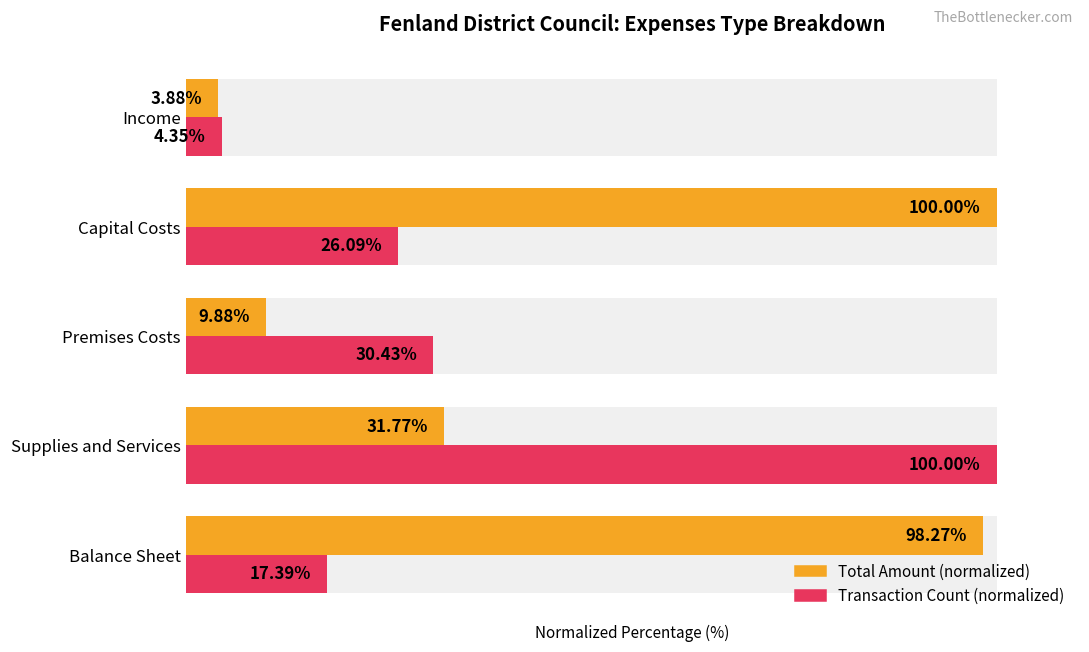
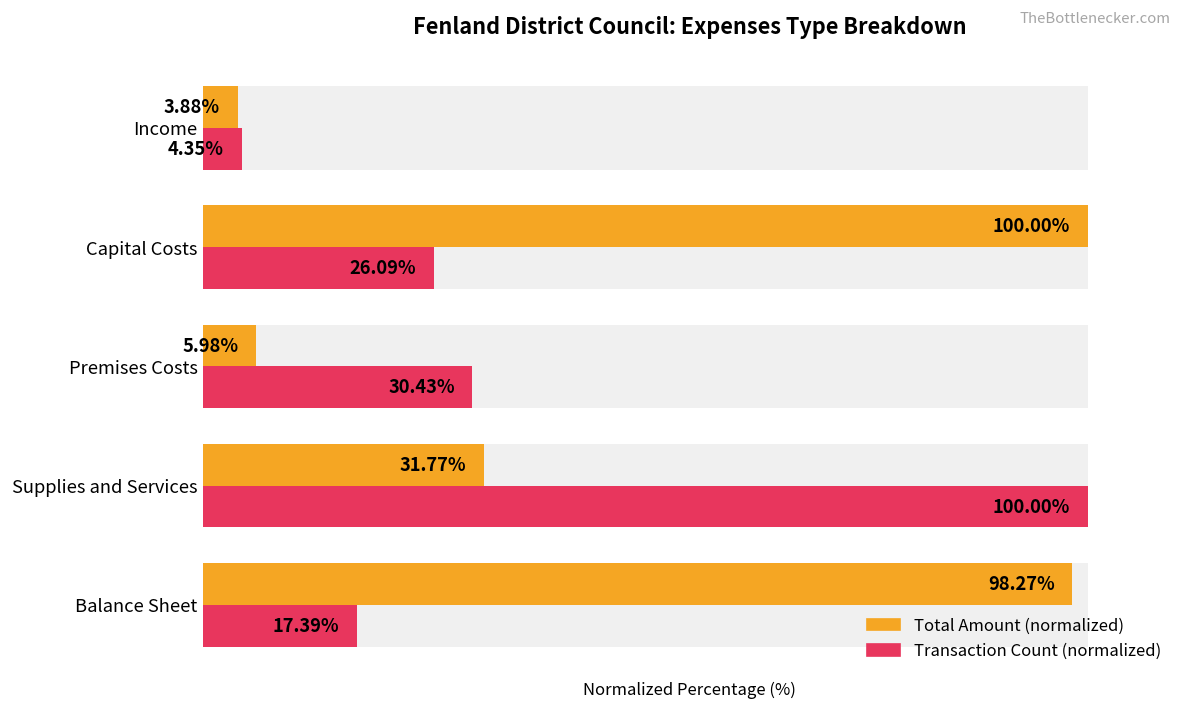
  {
    "Total Amount (normalized)": {
      "Capital Costs": "100.00%",
-     "Premises Costs": "9.88%"
+     "Premises Costs": "5.98%"
    },
    "Transaction Count (normalized)": {
      "Supplies and Services": "100.00%"
    }
  }
